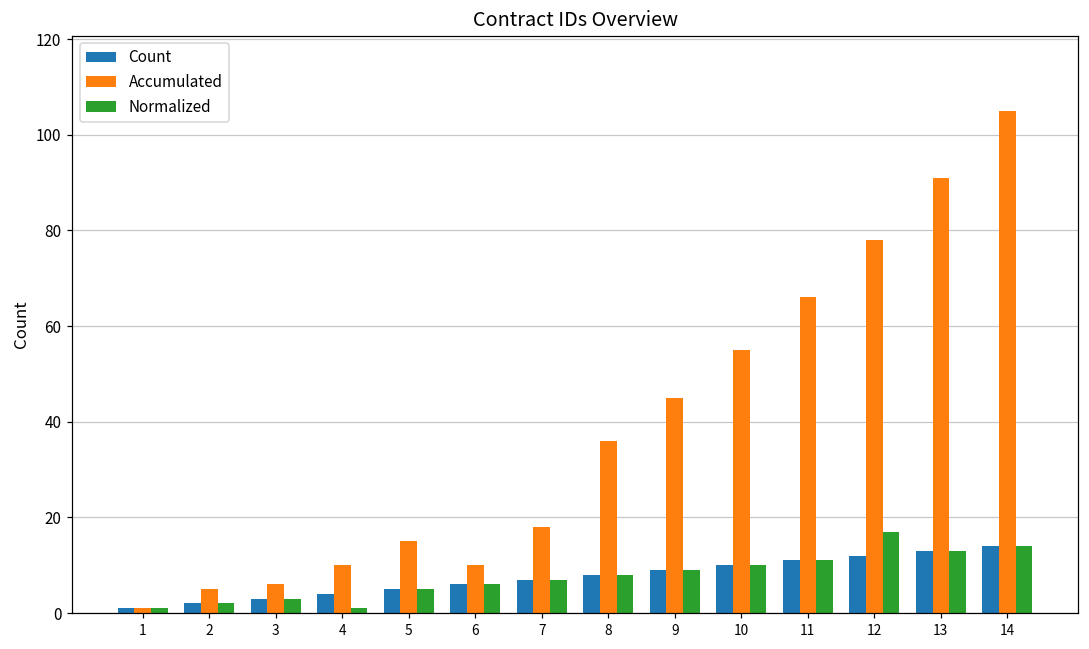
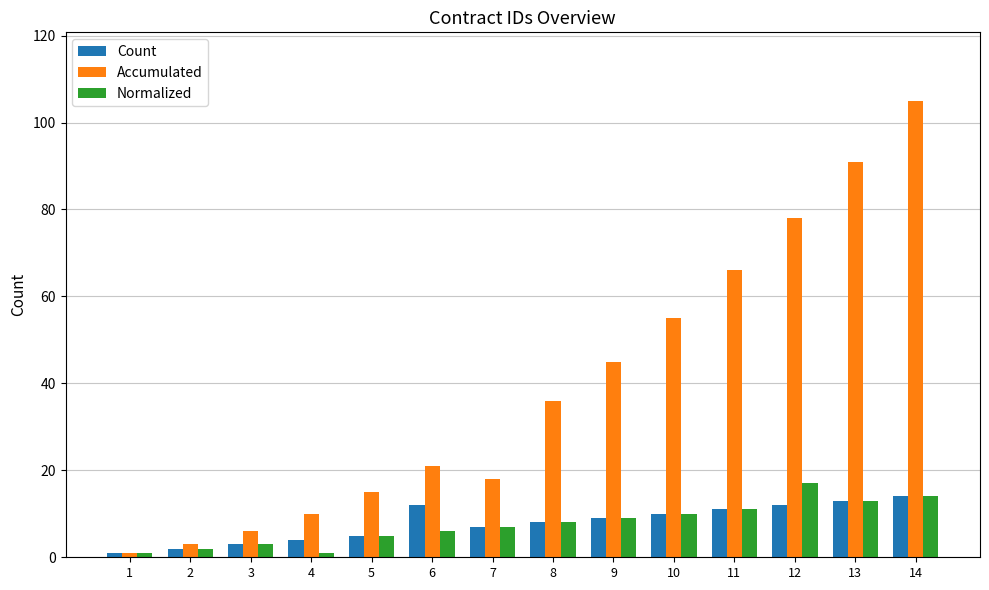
  {
    "Count": {
      "1": 1,
      "2": 2,
      "3": 3,
      "4": 4,
      "5": 5,
-     "6": 6,
+     "6": 12,
      "7": 7,
      "8": 8,
      "9": 9,
      "10": 10,
      "11": 11,
      "12": 12,
      "13": 13,
      "14": 14
    },
    "Accumulated": {
      "1": 1,
-     "2": 5,
+     "2": 3,
      "3": 6,
      "4": 10,
      "5": 15,
-     "6": 10,
+     "6": 21,
      "7": 18,
      "8": 36,
      "9": 45,
      "10": 55,
      "11": 66,
      "12": 78,
      "13": 91,
      "14": 105
    },
    "Normalized": {
      "1": 1,
      "2": 2,
      "3": 3,
      "4": 1,
      "5": 5,
      "6": 6,
      "7": 7,
      "8": 8,
      "9": 9,
      "10": 10,
      "11": 11,
      "12": 17,
      "13": 13,
      "14": 14
    }
  }
